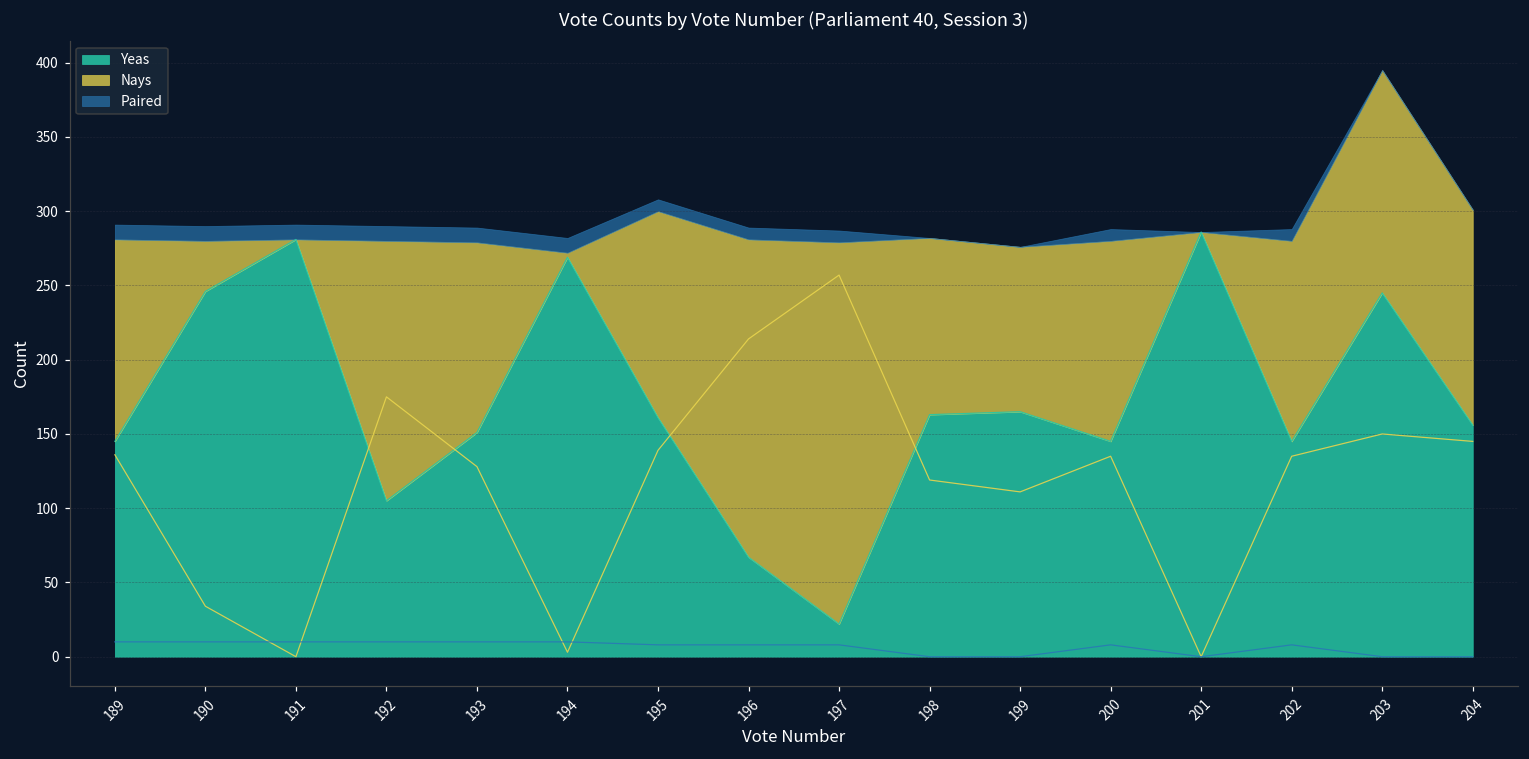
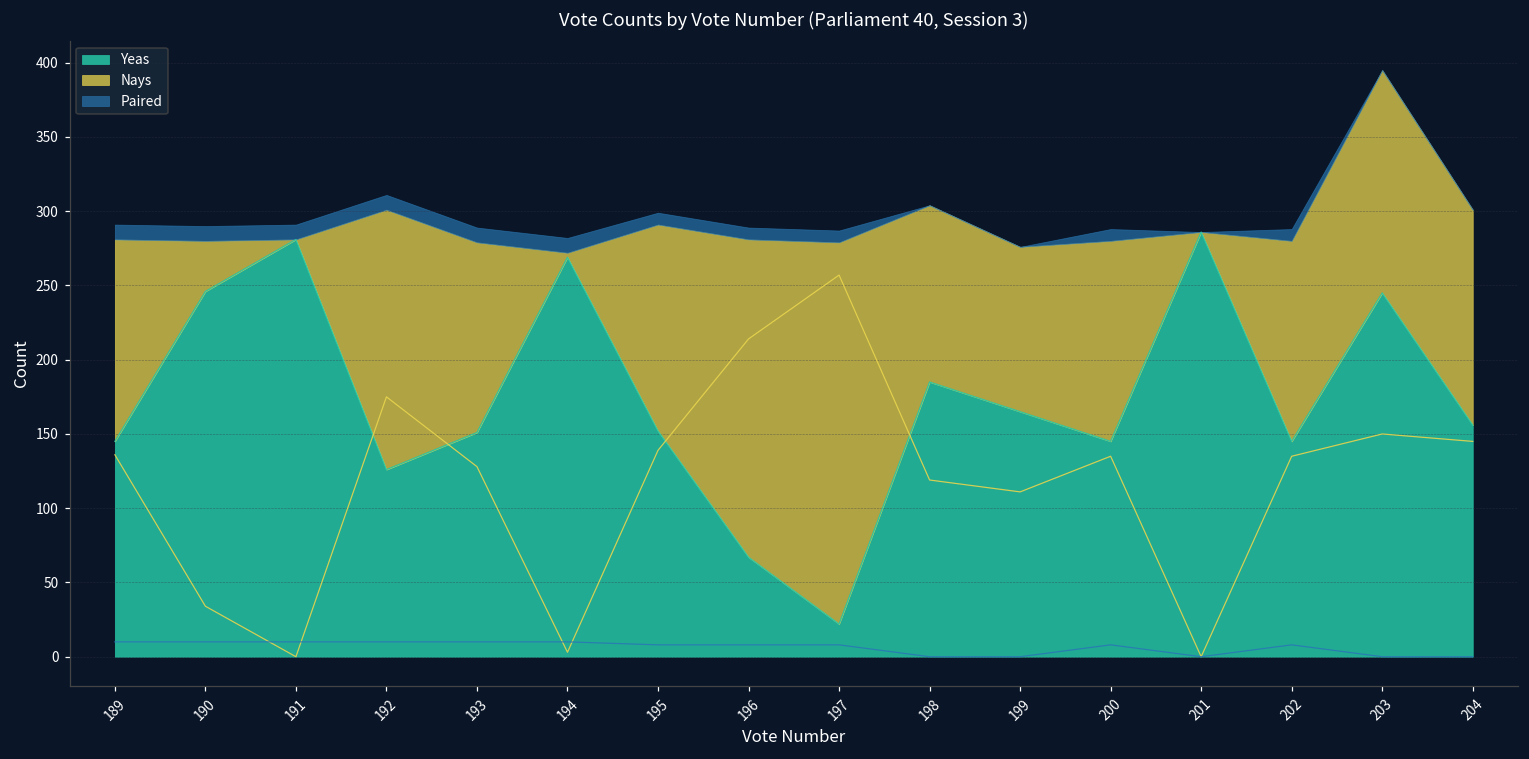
  {
    "Yeas": {
      "189": 145,
      "190": 246,
-     "192": 105,
+     "192": 126,
      "193": 151,
      "194": 269,
-     "195": 161,
+     "195": 152,
      "196": 67,
      "197": 22,
-     "198": 163,
+     "198": 185,
      "199": 165,
      "200": 145,
      "202": 145,
      "203": 245,
      "204": 156
    }
  }
